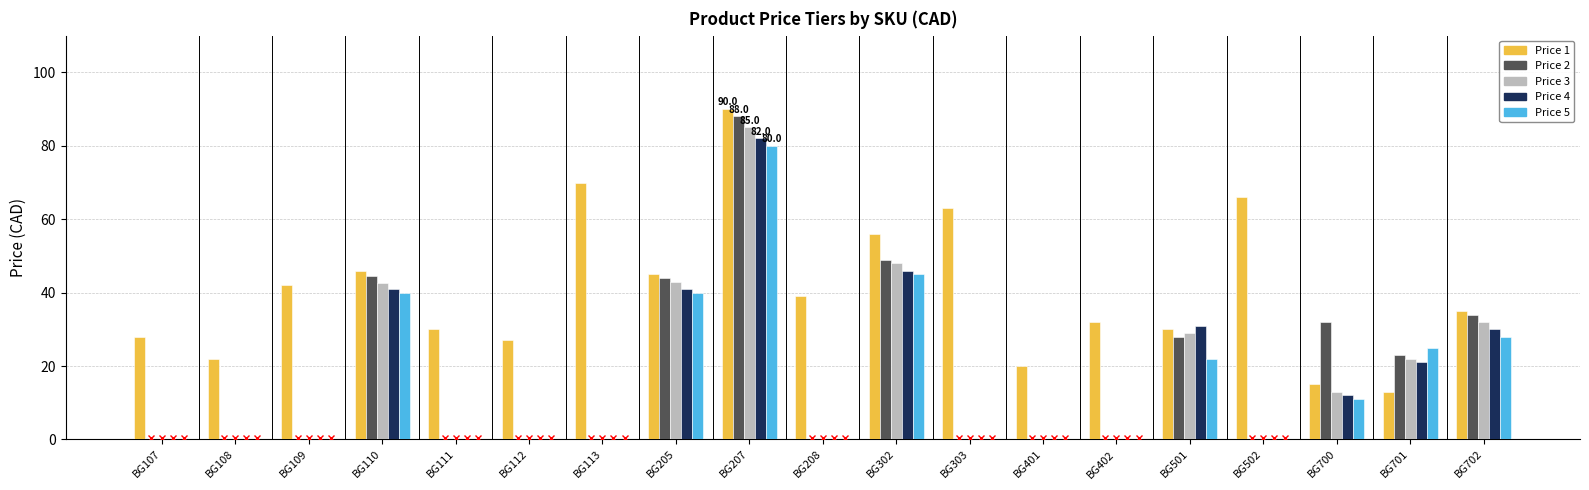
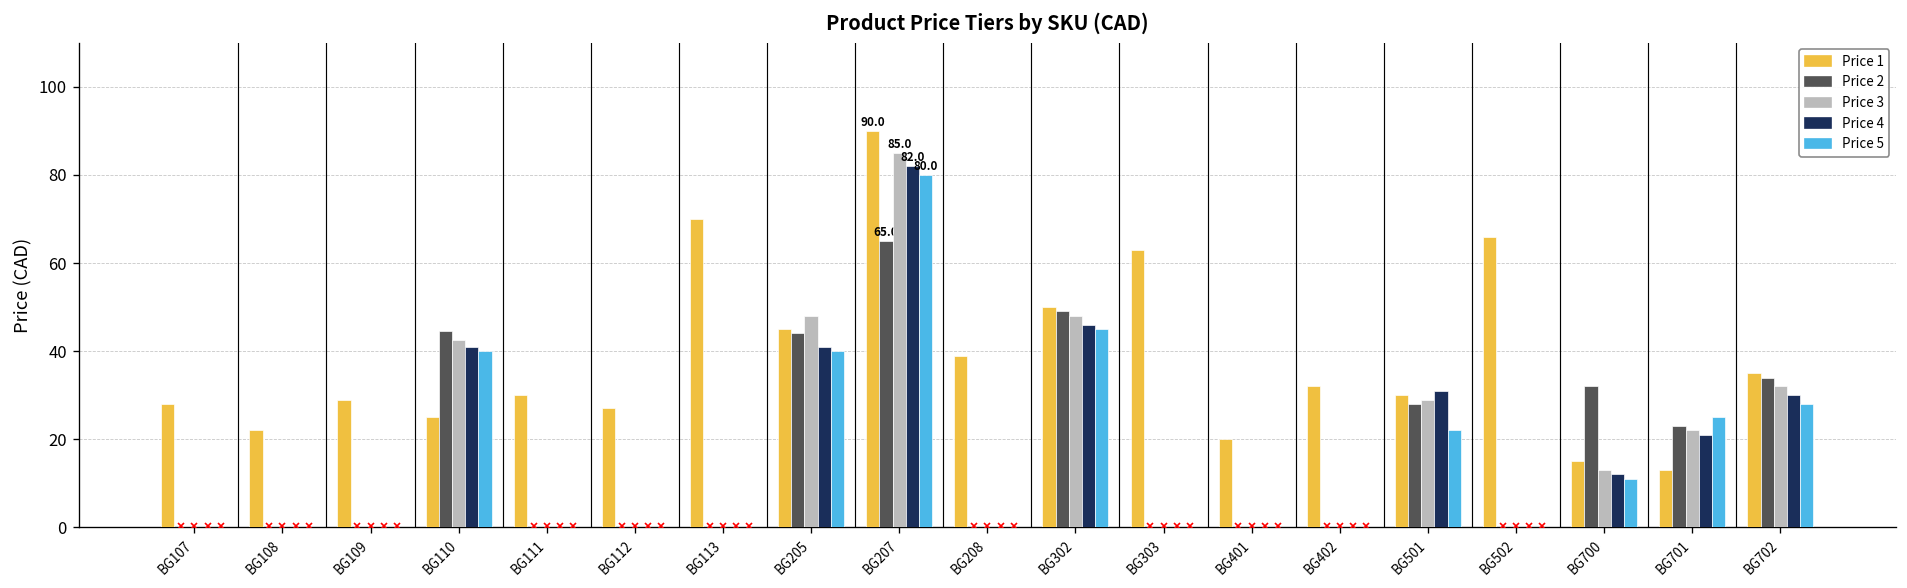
  {
    "Price 1": {
      "BG107": 28,
      "BG108": 22,
-     "BG109": 42,
-     "BG110": 46,
+     "BG109": 29,
+     "BG110": 25,
      "BG111": 30,
      "BG112": 27,
      "BG113": 70,
      "BG205": 45,
      "BG208": 39,
-     "BG302": 56,
+     "BG302": 50,
      "BG303": 63,
      "BG401": 20,
      "BG402": 32,
      "BG501": 30,
      "BG502": 66,
      "BG700": 15,
      "BG701": 13,
      "BG702": 35
    },
    "Price 2": {
-     "BG207": 88.0
+     "BG207": 65.0
    },
    "Price 3": {
      "BG107": 0,
      "BG108": 0,
      "BG109": 0,
      "BG110": 43,
      "BG111": 0,
      "BG112": 0,
      "BG113": 0,
-     "BG205": 43,
+     "BG205": 48,
      "BG208": 0,
      "BG302": 48,
      "BG303": 0,
      "BG401": 0,
      "BG402": 0,
      "BG501": 29,
      "BG502": 0,
      "BG700": 13,
      "BG701": 22,
      "BG702": 32
    },
    "Price 4": {
      "BG207": 82.0
    },
    "Price 5": {
      "BG207": 80.0
    }
  }
